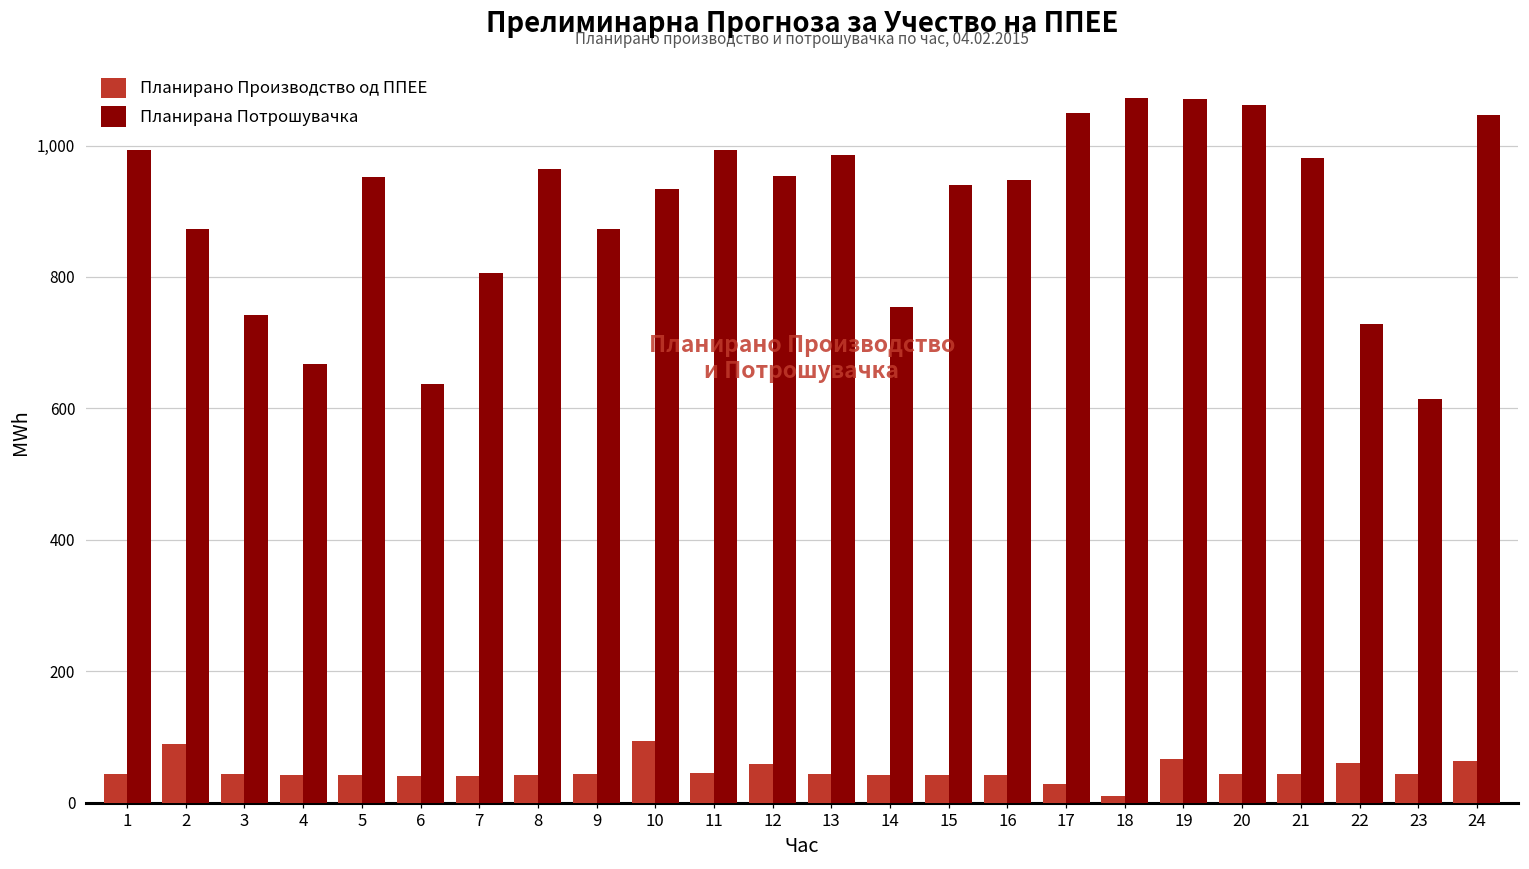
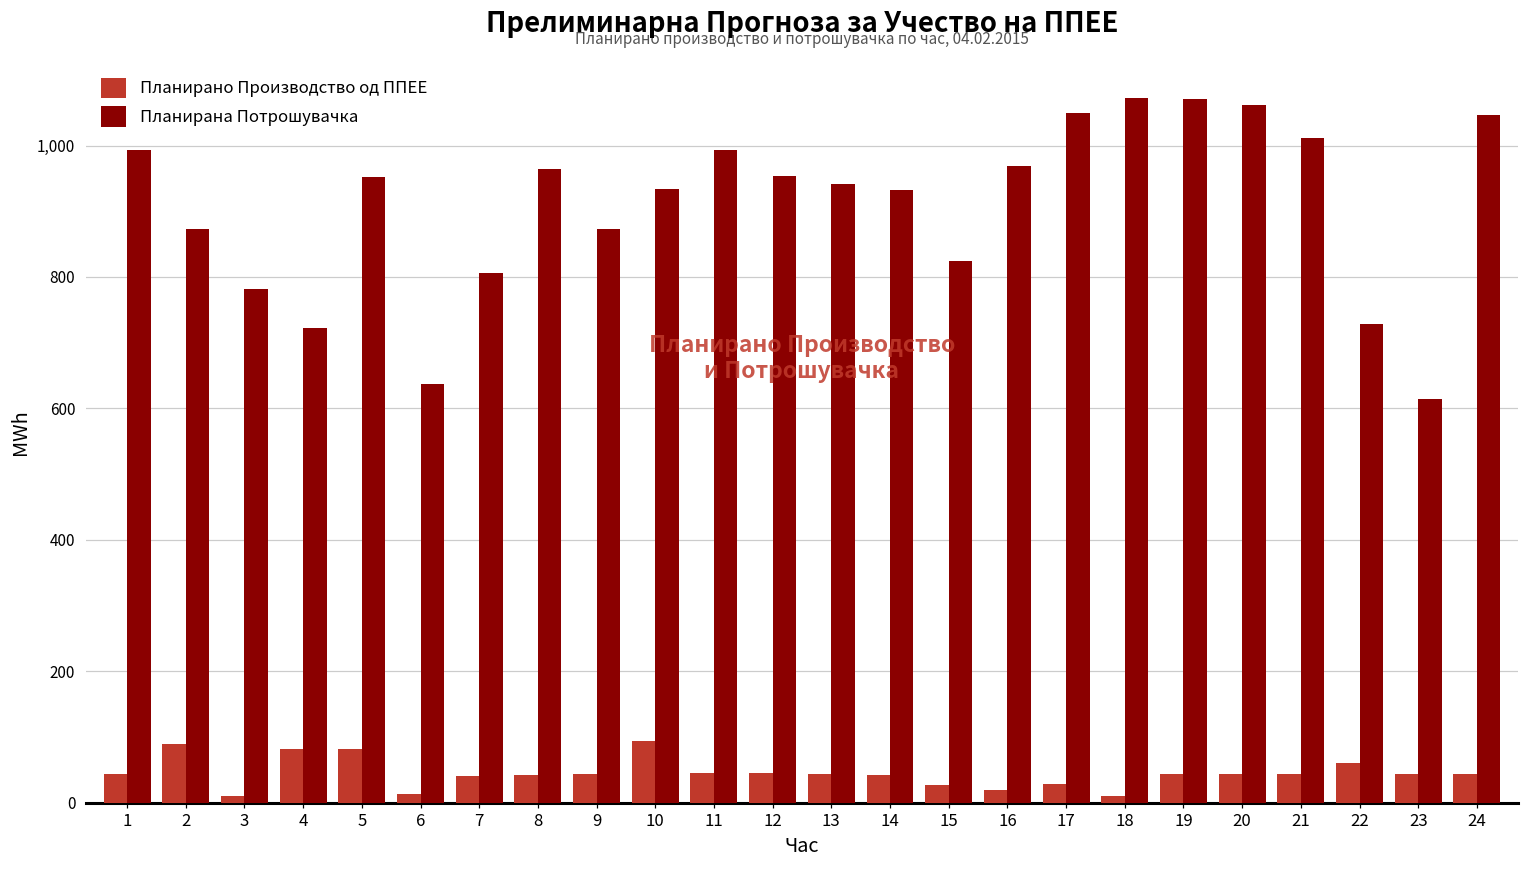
  {
    "Планирано Производство од ППЕЕ": {
      "1": "40",
      "2": "90",
-     "3": "40",
-     "4": "40",
-     "5": "40",
-     "6": "40",
+     "3": "10",
+     "4": "80",
+     "5": "80",
+     "6": "10",
      "7": "40",
      "8": "40",
      "9": "40",
      "10": "90",
      "11": "50",
-     "12": "60",
+     "12": "40",
      "13": "40",
      "14": "40",
-     "15": "40",
-     "16": "40",
+     "15": "30",
+     "16": "20",
      "17": "30",
      "18": "10",
-     "19": "70",
+     "19": "40",
      "20": "40",
      "21": "40",
      "22": "60",
      "23": "40",
-     "24": "60"
+     "24": "40"
    },
    "Планирана Потрошувачка": {
      "1": "990",
      "2": "870",
-     "3": "740",
-     "4": "670",
+     "3": "780",
+     "4": "720",
      "5": "950",
      "6": "640",
      "7": "810",
      "8": "960",
      "9": "870",
      "10": "930",
      "11": "990",
      "12": "950",
-     "13": "990",
-     "14": "750",
-     "15": "940",
-     "16": "950",
+     "13": "940",
+     "14": "930",
+     "15": "820",
+     "16": "970",
      "17": "1,050",
      "18": "1,070",
      "19": "1,070",
      "20": "1,060",
-     "21": "980",
+     "21": "1,010",
      "22": "730",
      "23": "610",
      "24": "1,050"
    }
  }
